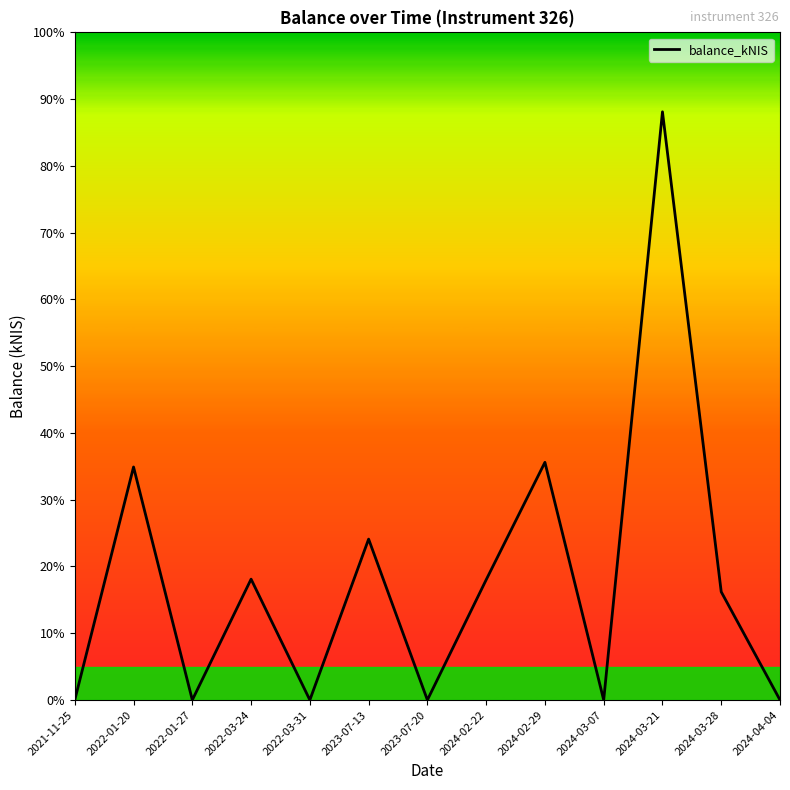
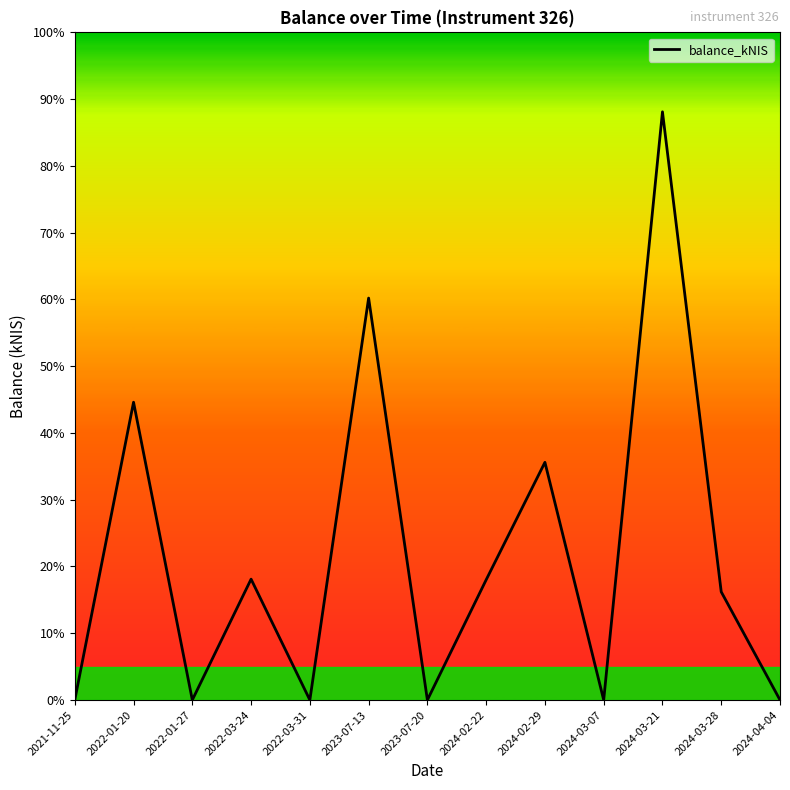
  {
-   "2022-01-20": "35%",
+   "2022-01-20": "45%",
    "2022-03-24": "18%",
-   "2023-07-13": "24%",
+   "2023-07-13": "60%",
    "2024-02-22": "18%",
    "2024-02-29": "36%",
    "2024-03-21": "88%",
    "2024-03-28": "16%"
  }
